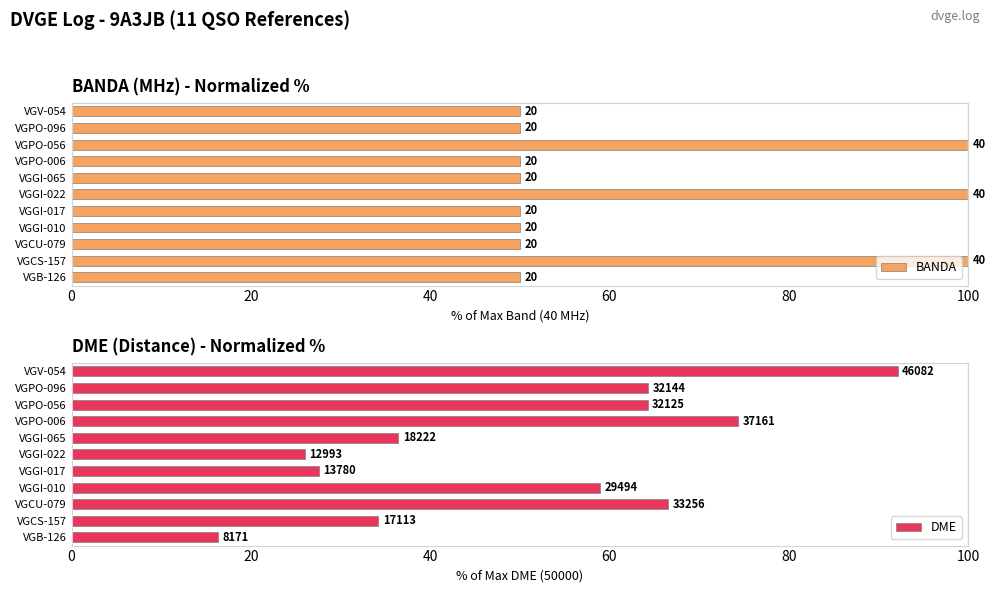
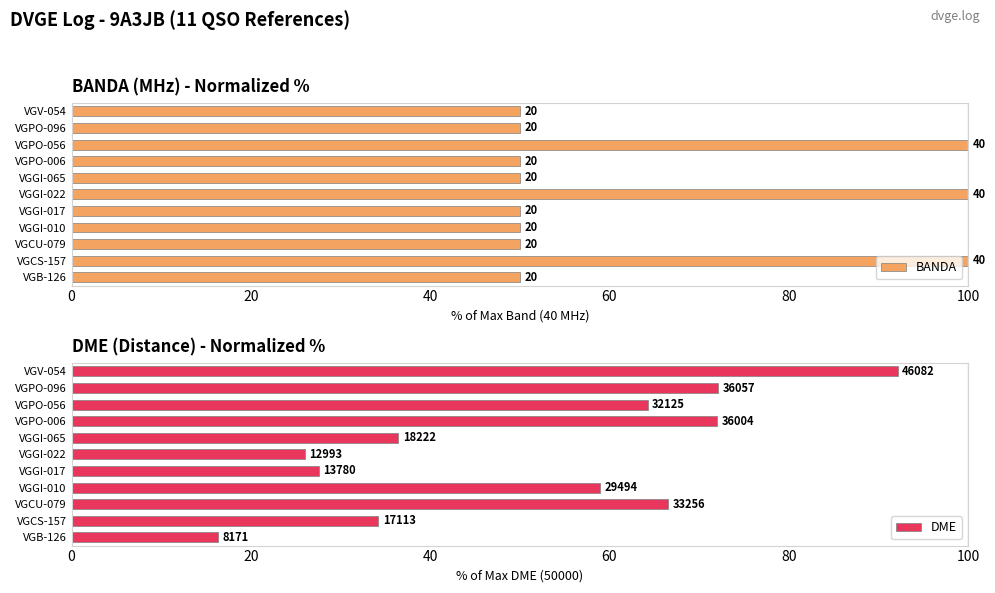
  {
    "DME (Distance) - Normalized %": {
-     "VGPO-096": 32144,
-     "VGPO-006": 37161
+     "VGPO-096": 36057,
+     "VGPO-006": 36004
    }
  }
